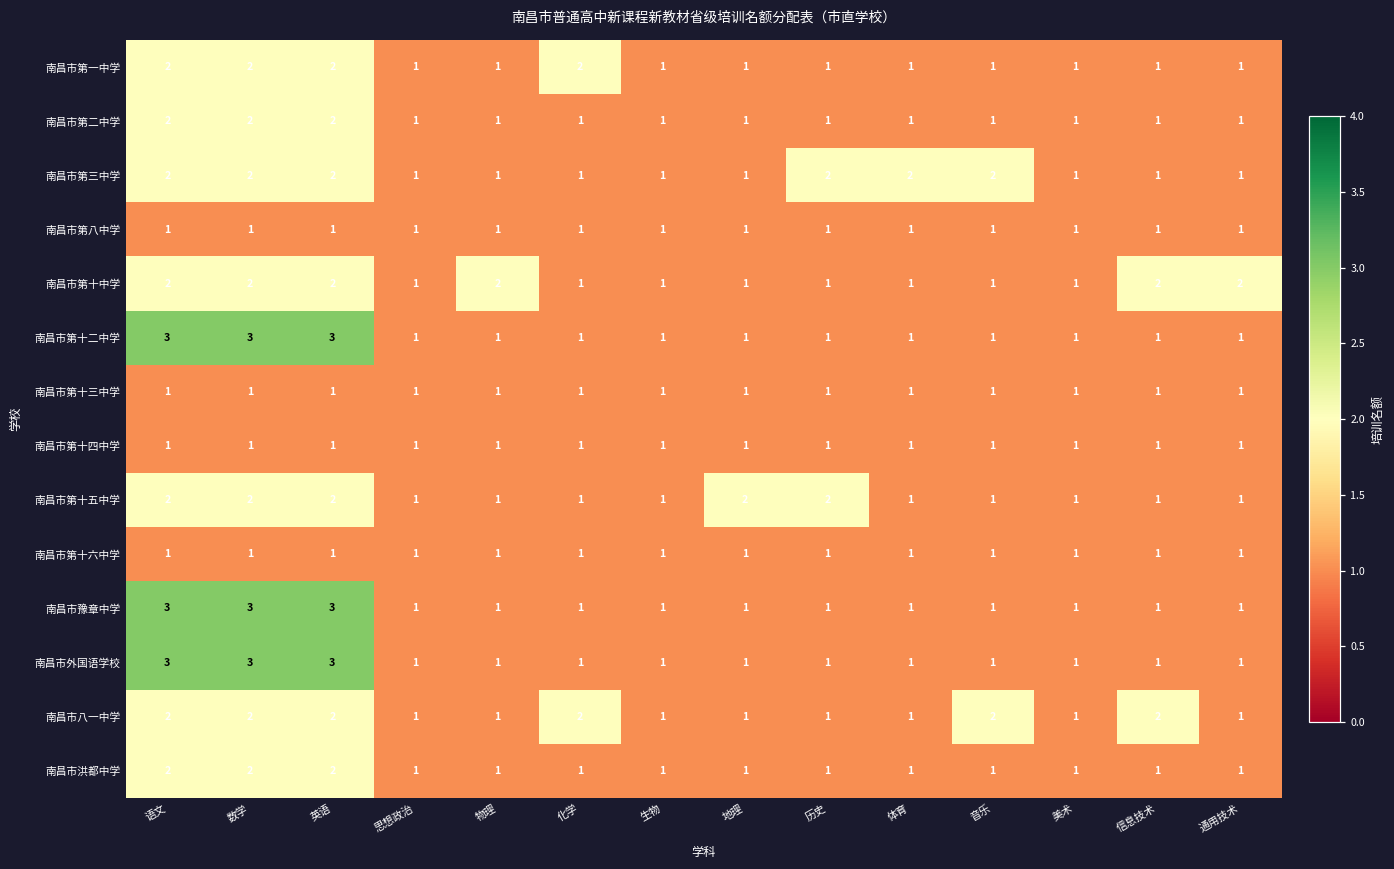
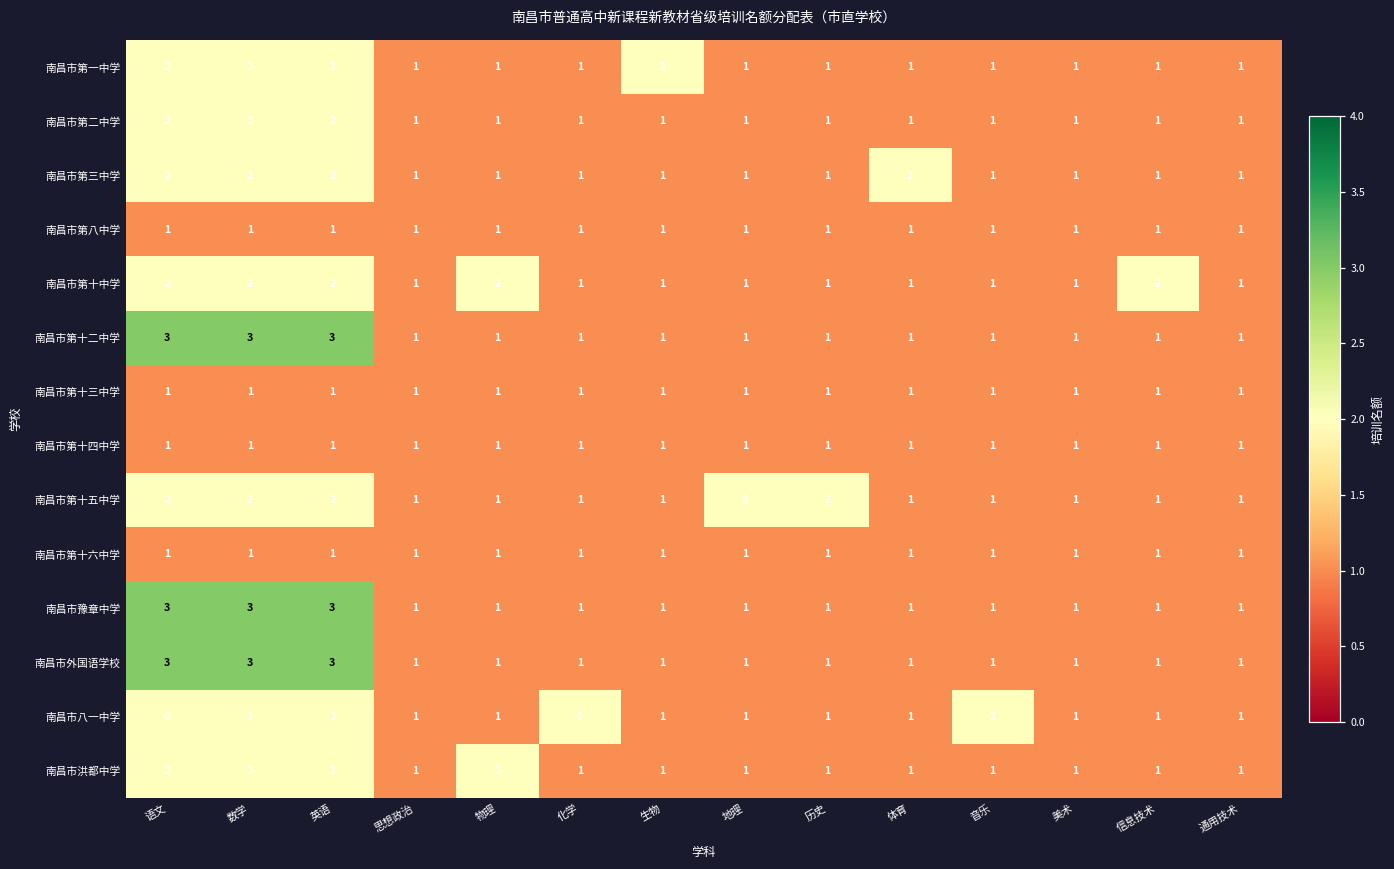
  {
    "南昌市第一中学": {
      "语文": 2,
      "数学": 2,
      "英语": 2,
      "思想政治": 1,
      "物理": 1,
-     "化学": 2,
-     "生物": 1,
+     "化学": 1,
+     "生物": 2,
      "地理": 1,
      "历史": 1,
      "体育": 1,
      "音乐": 1,
      "美术": 1,
      "信息技术": 1,
      "通用技术": 1
    },
    "南昌市第二中学": {
      "语文": 2,
      "数学": 2,
      "英语": 2,
      "思想政治": 1,
      "物理": 1,
      "化学": 1,
      "生物": 1,
      "地理": 1,
      "历史": 1,
      "体育": 1,
      "音乐": 1,
      "美术": 1,
      "信息技术": 1,
      "通用技术": 1
    },
    "南昌市第三中学": {
      "语文": 2,
      "数学": 2,
      "英语": 2,
      "思想政治": 1,
      "物理": 1,
      "化学": 1,
      "生物": 1,
      "地理": 1,
-     "历史": 2,
+     "历史": 1,
      "体育": 2,
-     "音乐": 2,
+     "音乐": 1,
      "美术": 1,
      "信息技术": 1,
      "通用技术": 1
    },
    "南昌市第八中学": {
      "语文": 1,
      "数学": 1,
      "英语": 1,
      "思想政治": 1,
      "物理": 1,
      "化学": 1,
      "生物": 1,
      "地理": 1,
      "历史": 1,
      "体育": 1,
      "音乐": 1,
      "美术": 1,
      "信息技术": 1,
      "通用技术": 1
    },
    "南昌市第十中学": {
      "语文": 2,
      "数学": 2,
      "英语": 2,
      "思想政治": 1,
      "物理": 2,
      "化学": 1,
      "生物": 1,
      "地理": 1,
      "历史": 1,
      "体育": 1,
      "音乐": 1,
      "美术": 1,
      "信息技术": 2,
-     "通用技术": 2
+     "通用技术": 1
    },
    "南昌市第十二中学": {
      "语文": 3,
      "数学": 3,
      "英语": 3,
      "思想政治": 1,
      "物理": 1,
      "化学": 1,
      "生物": 1,
      "地理": 1,
      "历史": 1,
      "体育": 1,
      "音乐": 1,
      "美术": 1,
      "信息技术": 1,
      "通用技术": 1
    },
    "南昌市第十三中学": {
      "语文": 1,
      "数学": 1,
      "英语": 1,
      "思想政治": 1,
      "物理": 1,
      "化学": 1,
      "生物": 1,
      "地理": 1,
      "历史": 1,
      "体育": 1,
      "音乐": 1,
      "美术": 1,
      "信息技术": 1,
      "通用技术": 1
    },
    "南昌市第十四中学": {
      "语文": 1,
      "数学": 1,
      "英语": 1,
      "思想政治": 1,
      "物理": 1,
      "化学": 1,
      "生物": 1,
      "地理": 1,
      "历史": 1,
      "体育": 1,
      "音乐": 1,
      "美术": 1,
      "信息技术": 1,
      "通用技术": 1
    },
    "南昌市第十五中学": {
      "语文": 2,
      "数学": 2,
      "英语": 2,
      "思想政治": 1,
      "物理": 1,
      "化学": 1,
      "生物": 1,
      "地理": 2,
      "历史": 2,
      "体育": 1,
      "音乐": 1,
      "美术": 1,
      "信息技术": 1,
      "通用技术": 1
    },
    "南昌市第十六中学": {
      "语文": 1,
      "数学": 1,
      "英语": 1,
      "思想政治": 1,
      "物理": 1,
      "化学": 1,
      "生物": 1,
      "地理": 1,
      "历史": 1,
      "体育": 1,
      "音乐": 1,
      "美术": 1,
      "信息技术": 1,
      "通用技术": 1
    },
    "南昌市豫章中学": {
      "语文": 3,
      "数学": 3,
      "英语": 3,
      "思想政治": 1,
      "物理": 1,
      "化学": 1,
      "生物": 1,
      "地理": 1,
      "历史": 1,
      "体育": 1,
      "音乐": 1,
      "美术": 1,
      "信息技术": 1,
      "通用技术": 1
    },
    "南昌市外国语学校": {
      "语文": 3,
      "数学": 3,
      "英语": 3,
      "思想政治": 1,
      "物理": 1,
      "化学": 1,
      "生物": 1,
      "地理": 1,
      "历史": 1,
      "体育": 1,
      "音乐": 1,
      "美术": 1,
      "信息技术": 1,
      "通用技术": 1
    },
    "南昌市八一中学": {
      "语文": 2,
      "数学": 2,
      "英语": 2,
      "思想政治": 1,
      "物理": 1,
      "化学": 2,
      "生物": 1,
      "地理": 1,
      "历史": 1,
      "体育": 1,
      "音乐": 2,
      "美术": 1,
-     "信息技术": 2,
+     "信息技术": 1,
      "通用技术": 1
    },
    "南昌市洪都中学": {
      "语文": 2,
      "数学": 2,
      "英语": 2,
      "思想政治": 1,
-     "物理": 1,
+     "物理": 2,
      "化学": 1,
      "生物": 1,
      "地理": 1,
      "历史": 1,
      "体育": 1,
      "音乐": 1,
      "美术": 1,
      "信息技术": 1,
      "通用技术": 1
    }
  }
